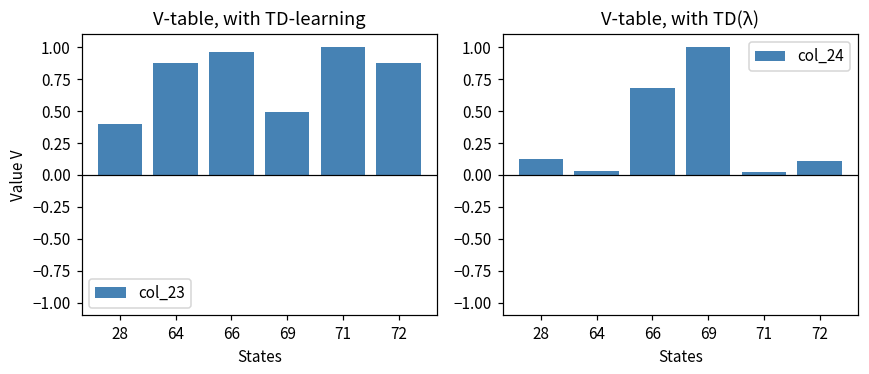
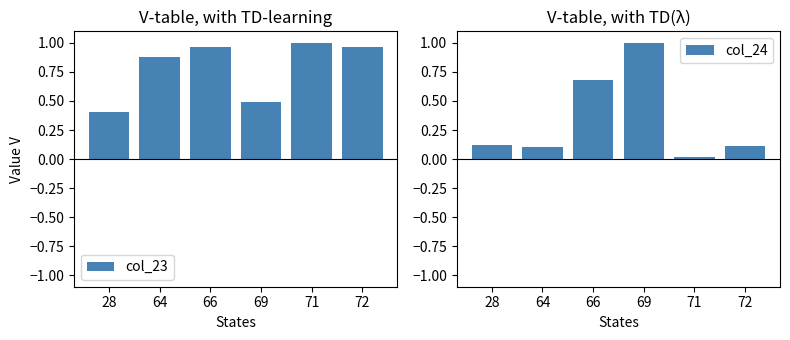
  {
    "V-table, with TD-learning": {
      "28": 0.40,
      "64": 0.88,
      "66": 0.96,
      "69": 0.49,
      "71": 1.00,
-     "72": 0.87
+     "72": 0.96
    },
    "V-table, with TD(λ)": {
      "28": 0.12,
-     "64": 0.03,
+     "64": 0.11,
      "66": 0.68,
      "69": 1.00,
      "72": 0.11
    }
  }
